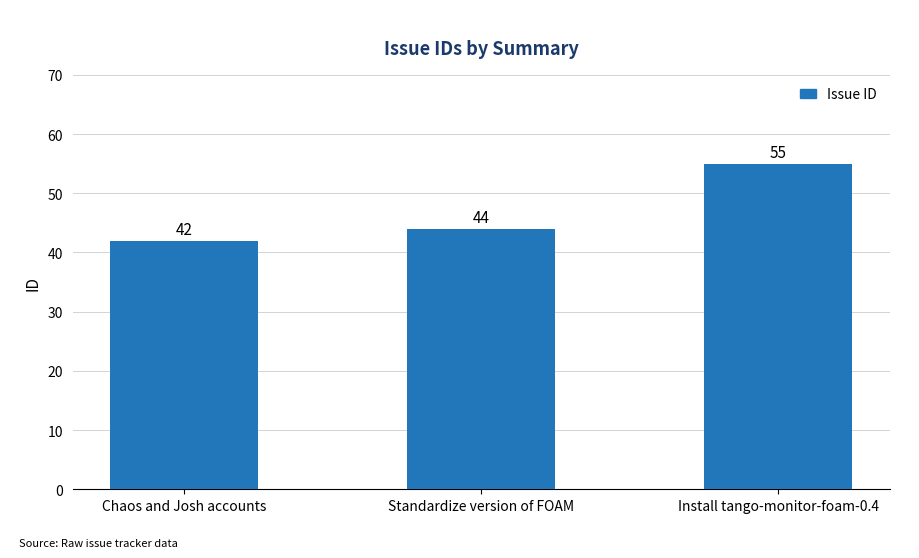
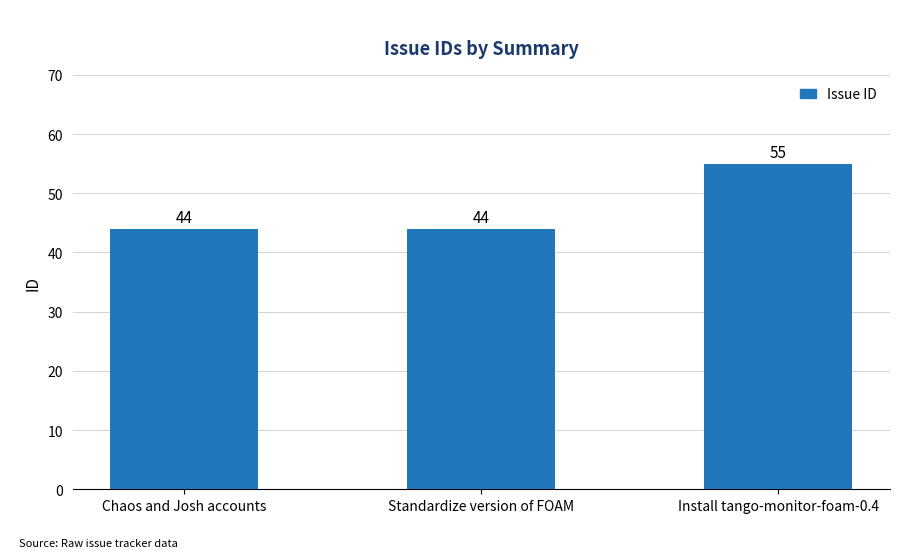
  {
-   "Chaos and Josh accounts": 42,
+   "Chaos and Josh accounts": 44,
    "Standardize version of FOAM": 44,
    "Install tango-monitor-foam-0.4": 55
  }
